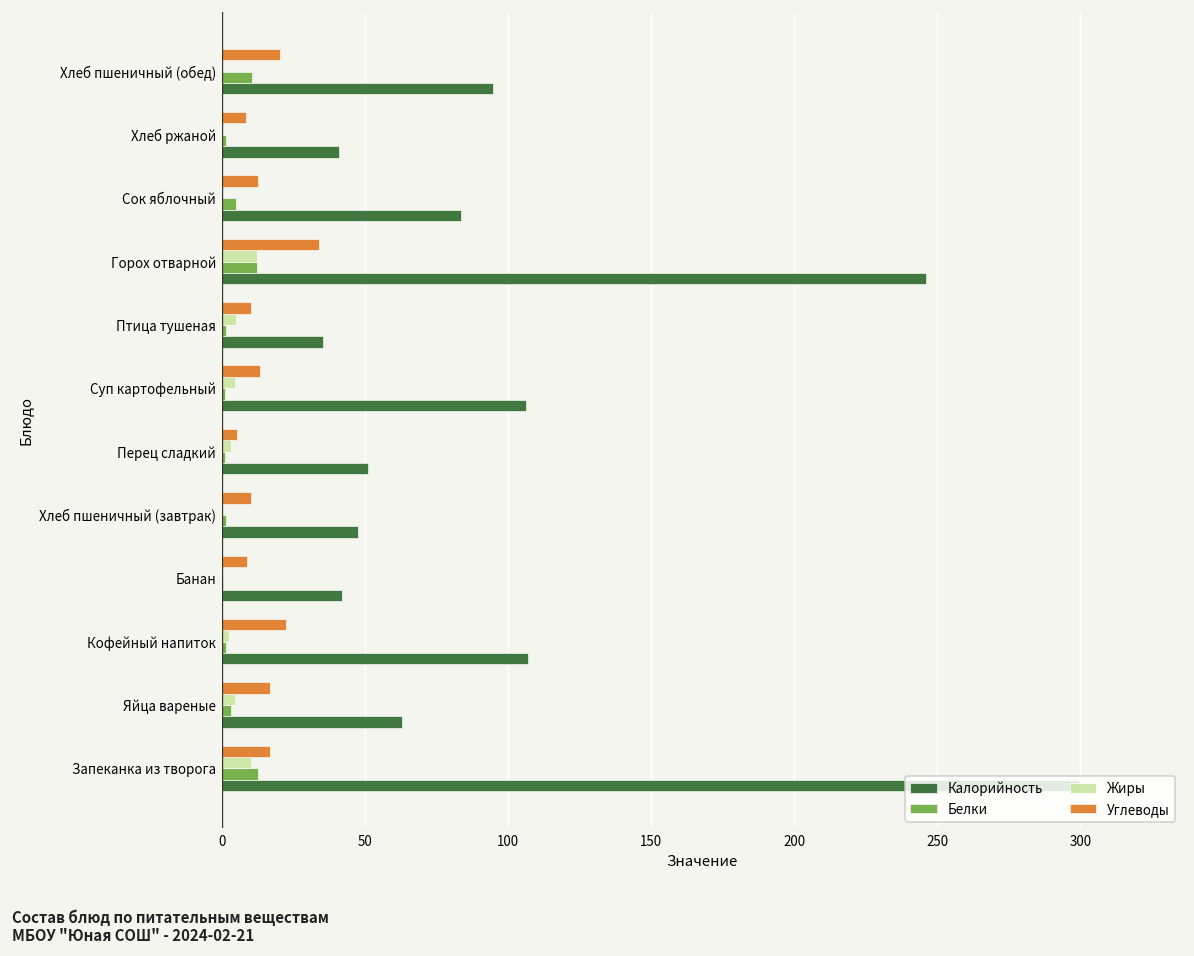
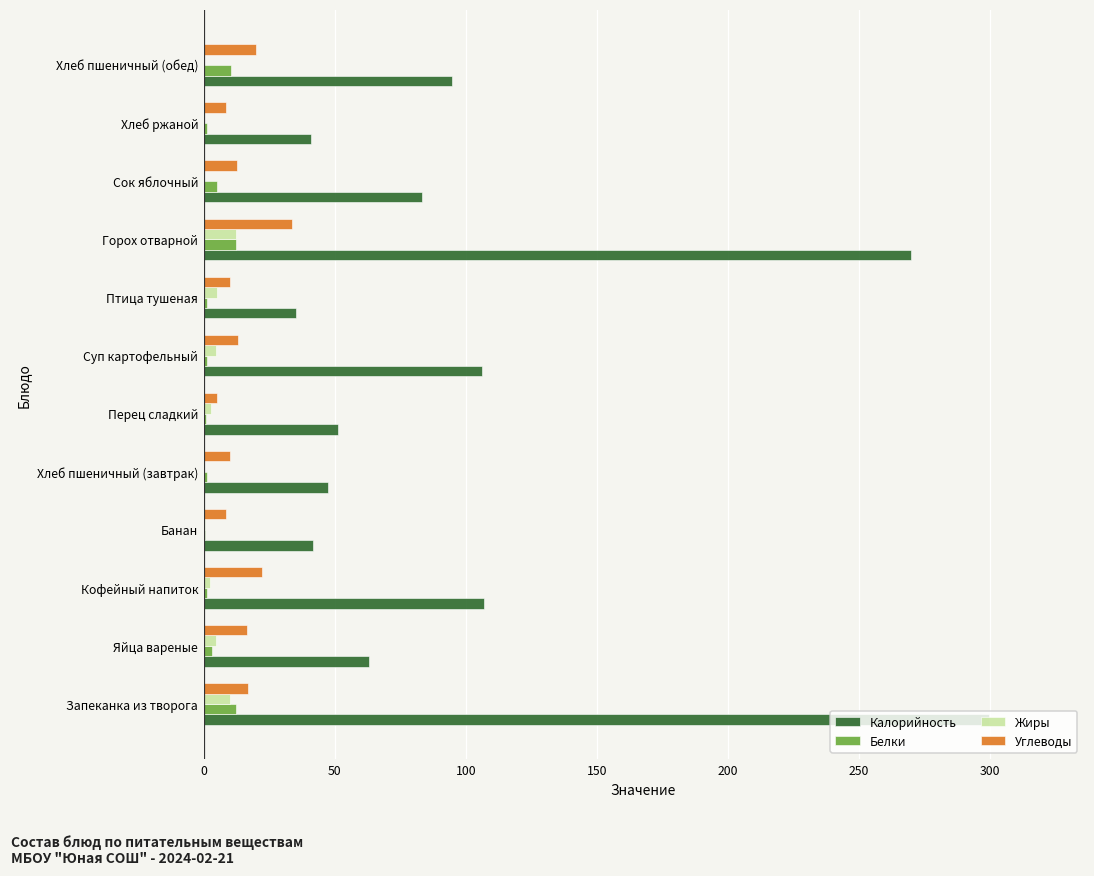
  {
    "Калорийность": {
      "Хлеб пшеничный (обед)": 95,
      "Хлеб ржаной": 41,
      "Сок яблочный": 83,
-     "Горох отварной": 246,
+     "Горох отварной": 270,
      "Птица тушеная": 35,
      "Суп картофельный": 106,
      "Перец сладкий": 51,
      "Хлеб пшеничный (завтрак)": 47,
      "Банан": 42,
      "Кофейный напиток": 107,
      "Яйца вареные": 63
    },
    "Белки": {
      "Хлеб пшеничный (обед)": 10,
      "Хлеб ржаной": 1,
      "Сок яблочный": 5,
      "Горох отварной": 12,
      "Птица тушеная": 1,
      "Суп картофельный": 1,
      "Хлеб пшеничный (завтрак)": 2,
      "Кофейный напиток": 2,
      "Яйца вареные": 3,
      "Запеканка из творога": 12
    },
    "Жиры": {
      "Горох отварной": 12,
      "Птица тушеная": 5,
      "Суп картофельный": 5,
      "Перец сладкий": 3,
      "Кофейный напиток": 2,
      "Яйца вареные": 5,
      "Запеканка из творога": 10
    },
    "Углеводы": {
      "Хлеб пшеничный (обед)": 20,
      "Хлеб ржаной": 9,
      "Сок яблочный": 13,
      "Горох отварной": 34,
      "Птица тушеная": 10,
      "Суп картофельный": 13,
      "Перец сладкий": 5,
      "Хлеб пшеничный (завтрак)": 10,
      "Банан": 9,
      "Кофейный напиток": 22,
      "Яйца вареные": 17,
      "Запеканка из творога": 17
    }
  }
